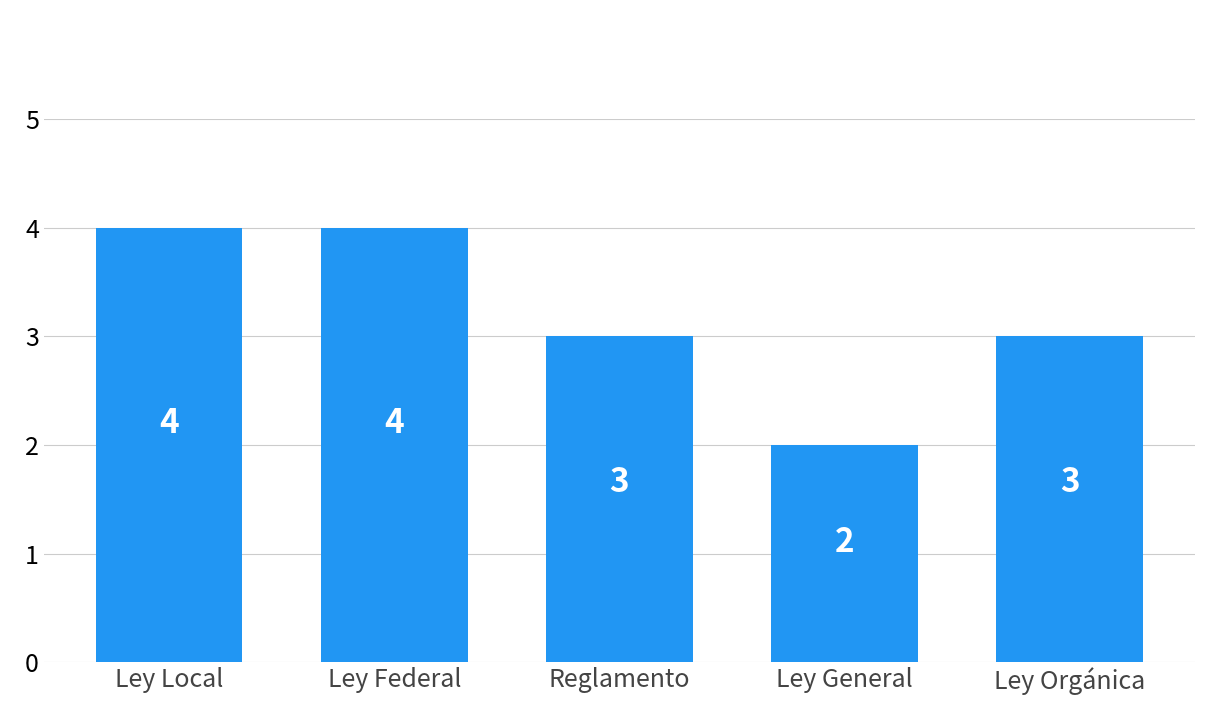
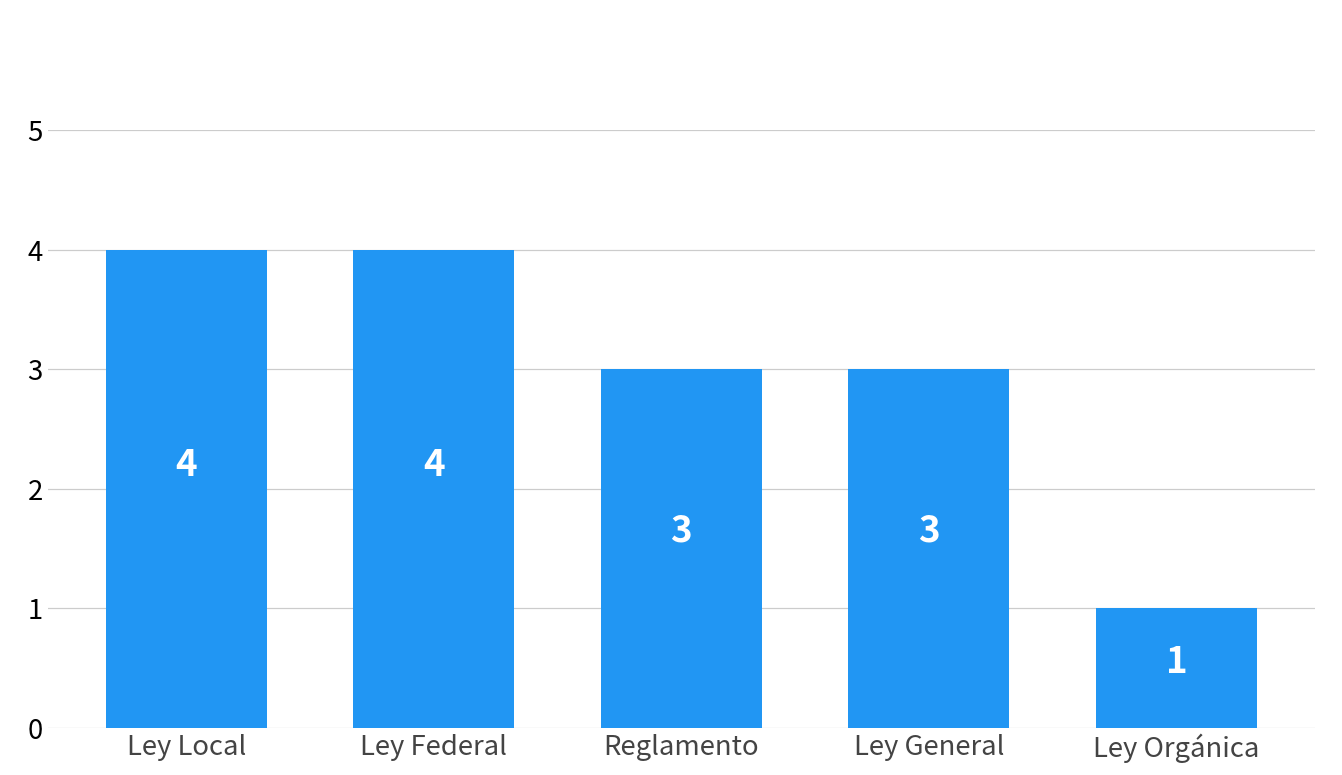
  {
    "Ley Local": 4,
    "Ley Federal": 4,
    "Reglamento": 3,
-   "Ley General": 2,
-   "Ley Orgánica": 3
+   "Ley General": 3,
+   "Ley Orgánica": 1
  }
